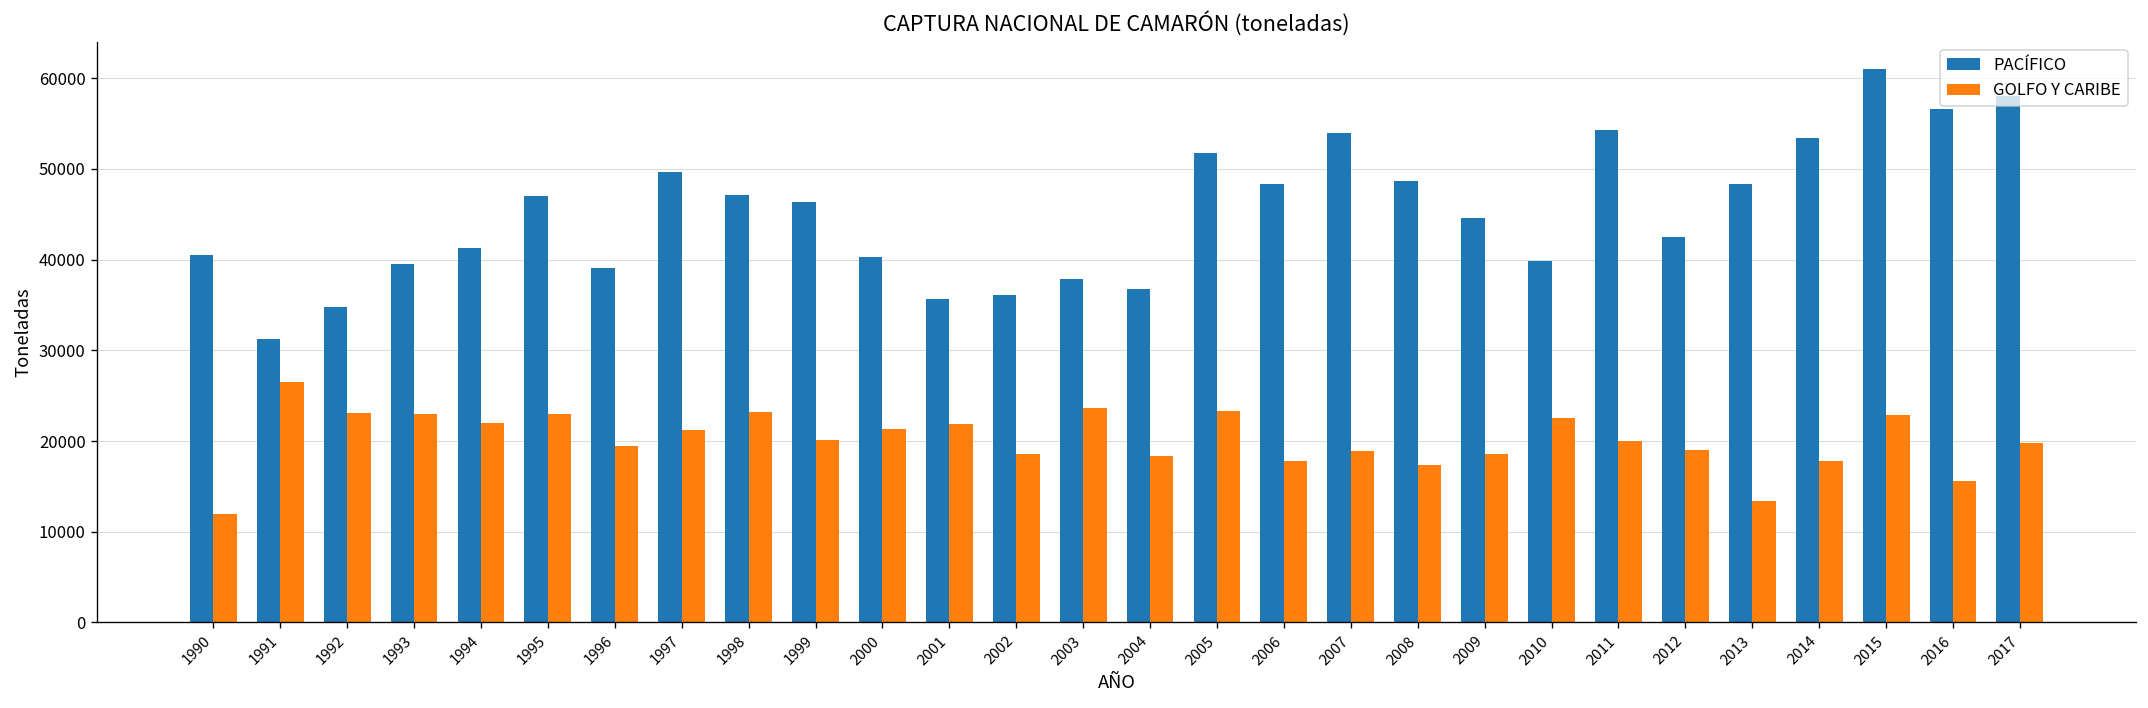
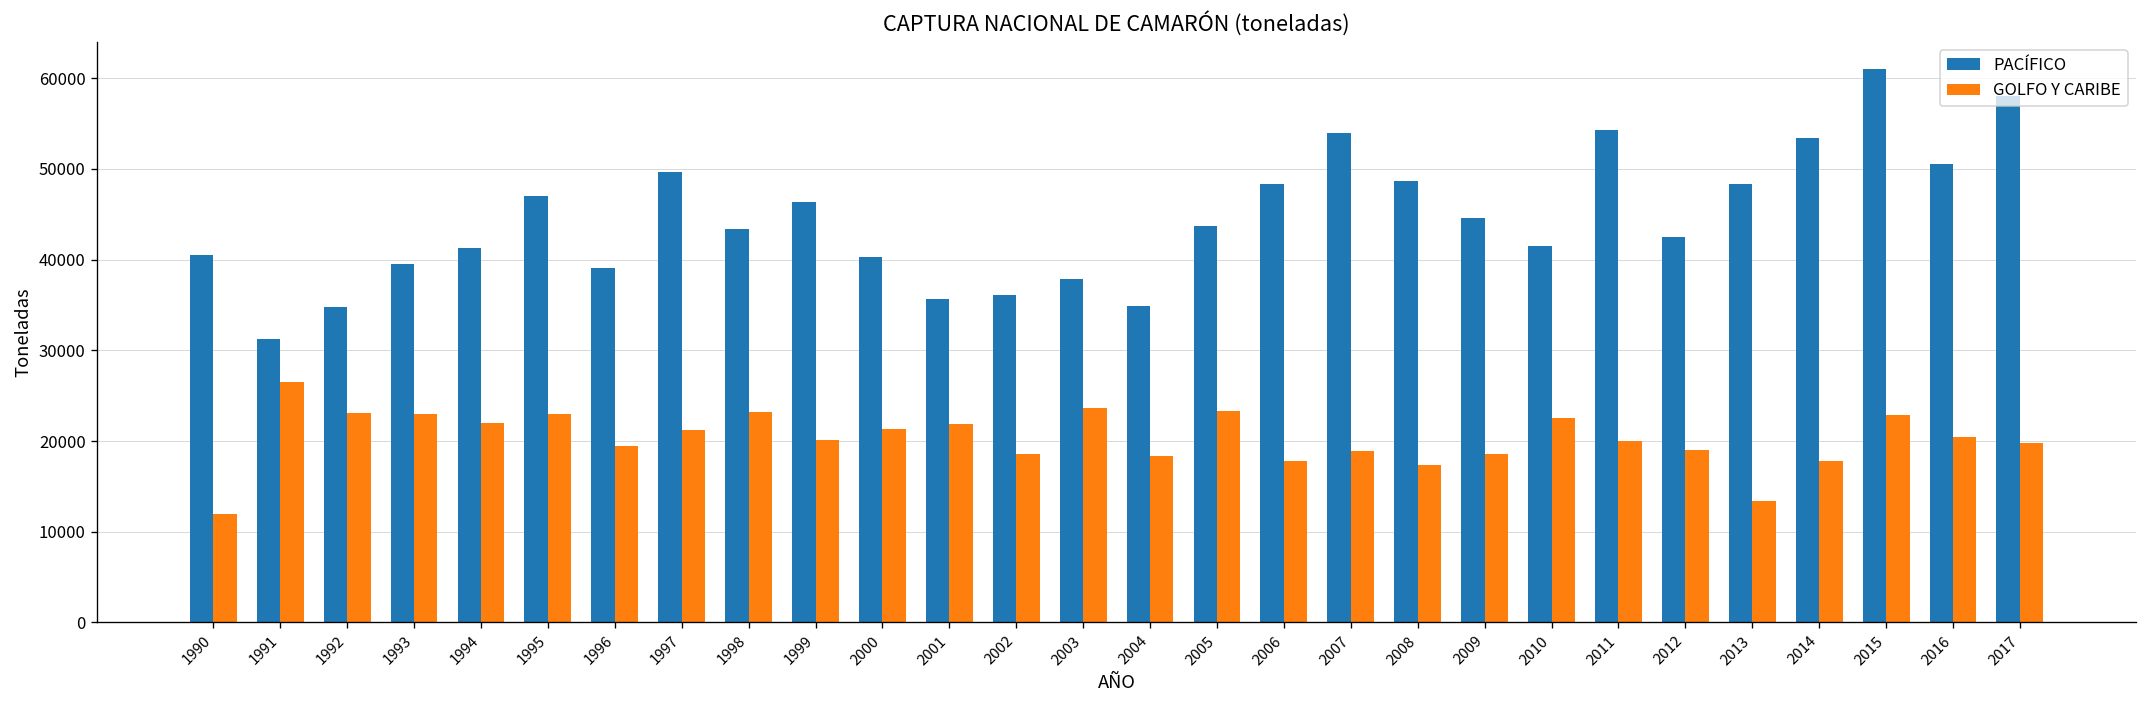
  {
    "PACÍFICO": {
      "1990": 41000,
      "1991": 31000,
      "1992": 35000,
      "1993": 40000,
      "1994": 41000,
      "1995": 47000,
      "1996": 39000,
      "1997": 50000,
-     "1998": 47000,
+     "1998": 43000,
      "1999": 46000,
      "2000": 40000,
      "2001": 36000,
      "2002": 36000,
      "2003": 38000,
-     "2004": 37000,
-     "2005": 52000,
+     "2004": 35000,
+     "2005": 44000,
      "2006": 48000,
      "2007": 54000,
      "2008": 49000,
      "2009": 45000,
-     "2010": 40000,
+     "2010": 41000,
      "2011": 54000,
      "2012": 42000,
      "2013": 48000,
      "2014": 53000,
      "2015": 61000,
-     "2016": 57000
+     "2016": 51000
    },
    "GOLFO Y CARIBE": {
      "1990": 12000,
      "1991": 27000,
      "1992": 23000,
      "1993": 23000,
      "1994": 22000,
      "1995": 23000,
      "1996": 19000,
      "1997": 21000,
      "1998": 23000,
      "1999": 20000,
      "2000": 21000,
      "2001": 22000,
      "2002": 19000,
      "2003": 24000,
      "2004": 18000,
      "2005": 23000,
      "2006": 18000,
      "2007": 19000,
      "2008": 17000,
      "2009": 19000,
      "2010": 23000,
      "2011": 20000,
      "2012": 19000,
      "2013": 13000,
      "2014": 18000,
      "2015": 23000,
-     "2016": 16000,
+     "2016": 20000,
      "2017": 20000
    }
  }
